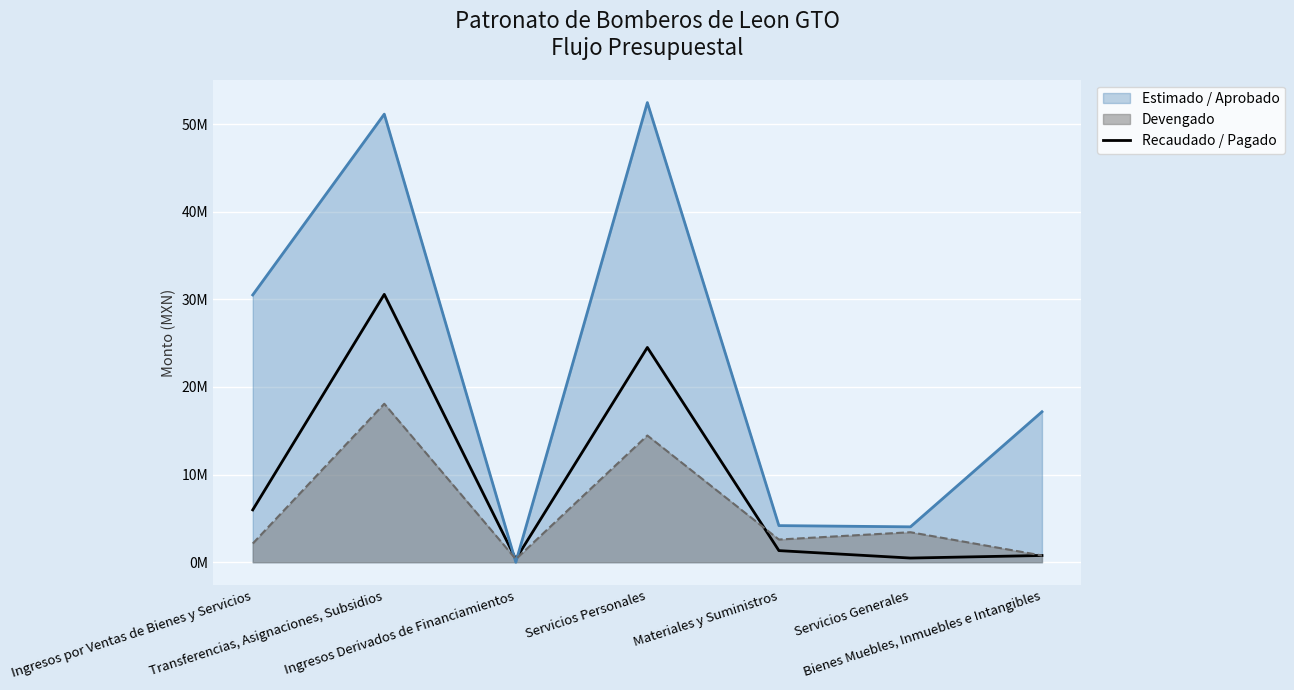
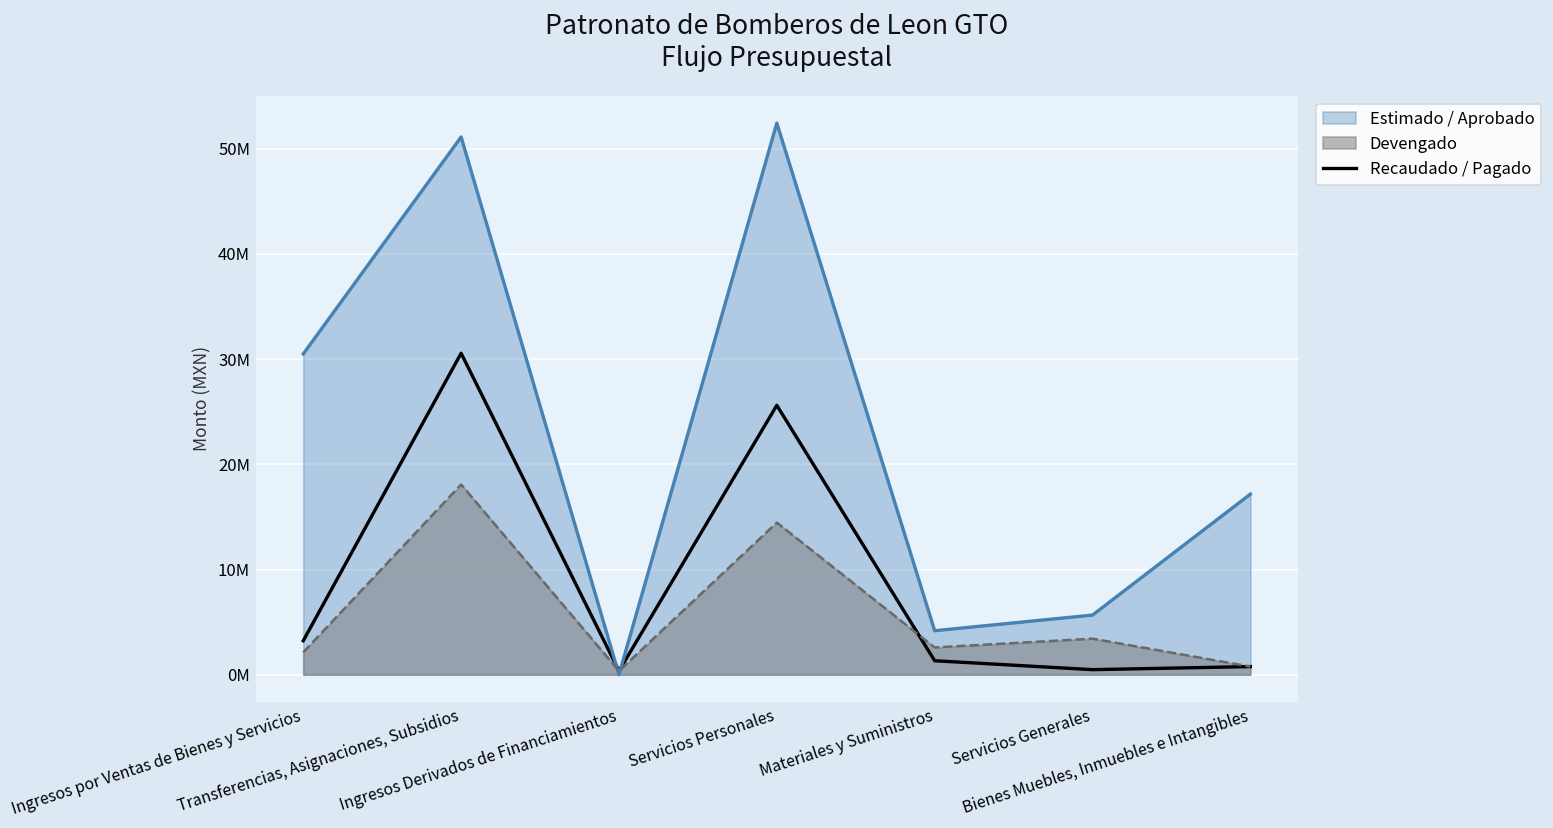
  {
    "Recaudado / Pagado": {
-     "Ingresos por Ventas de Bienes y Servicios": 6000000,
+     "Ingresos por Ventas de Bienes y Servicios": 3000000,
      "Transferencias, Asignaciones, Subsidios": 31000000,
-     "Servicios Personales": 25000000,
+     "Servicios Personales": 26000000,
      "Materiales y Suministros": 1000000,
      "Servicios Generales": 0
    },
    "Estimado / Aprobado": {
      "Ingresos por Ventas de Bienes y Servicios": 30000000,
      "Transferencias, Asignaciones, Subsidios": 51000000,
      "Ingresos Derivados de Financiamientos": 0,
      "Servicios Personales": 52000000,
      "Materiales y Suministros": 4000000,
-     "Servicios Generales": 4000000,
+     "Servicios Generales": 6000000,
      "Bienes Muebles, Inmuebles e Intangibles": 17000000
    },
    "Devengado": {
      "Ingresos por Ventas de Bienes y Servicios": 2000000,
      "Transferencias, Asignaciones, Subsidios": 18000000,
      "Servicios Personales": 14000000,
      "Materiales y Suministros": 3000000,
      "Servicios Generales": 3000000
    }
  }
